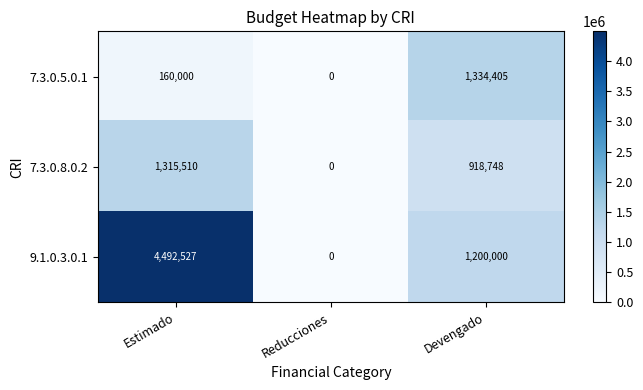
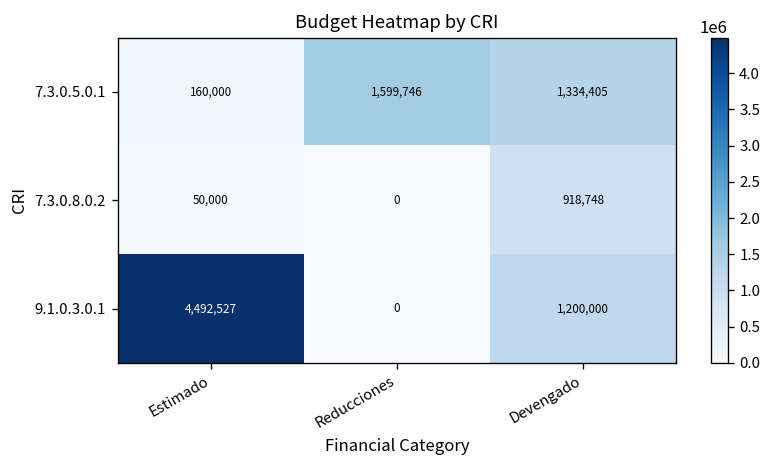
  {
    "7.3.0.5.0.1": {
      "Estimado": "160,000",
-     "Reducciones": "0",
+     "Reducciones": "1,599,746",
      "Devengado": "1,334,405"
    },
    "7.3.0.8.0.2": {
-     "Estimado": "1,315,510",
+     "Estimado": "50,000",
      "Reducciones": "0",
      "Devengado": "918,748"
    },
    "9.1.0.3.0.1": {
      "Estimado": "4,492,527",
      "Reducciones": "0",
      "Devengado": "1,200,000"
    }
  }
